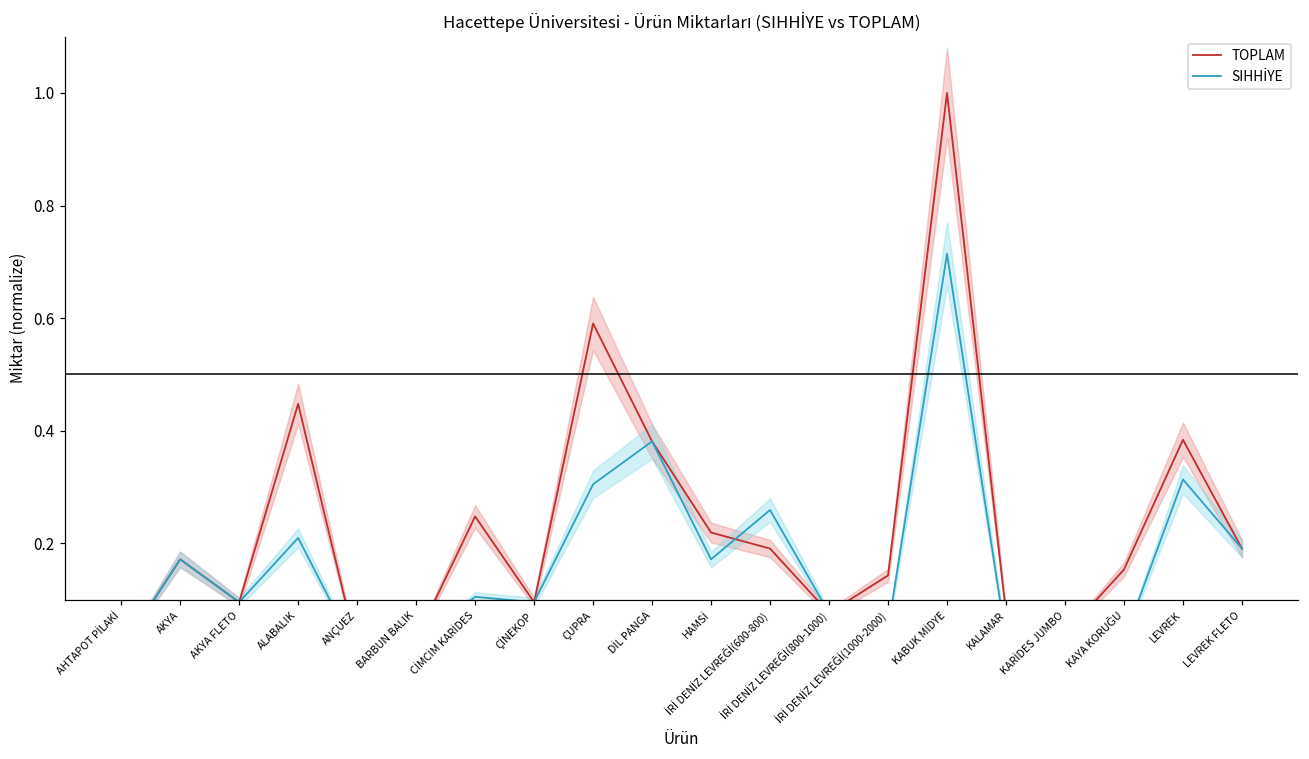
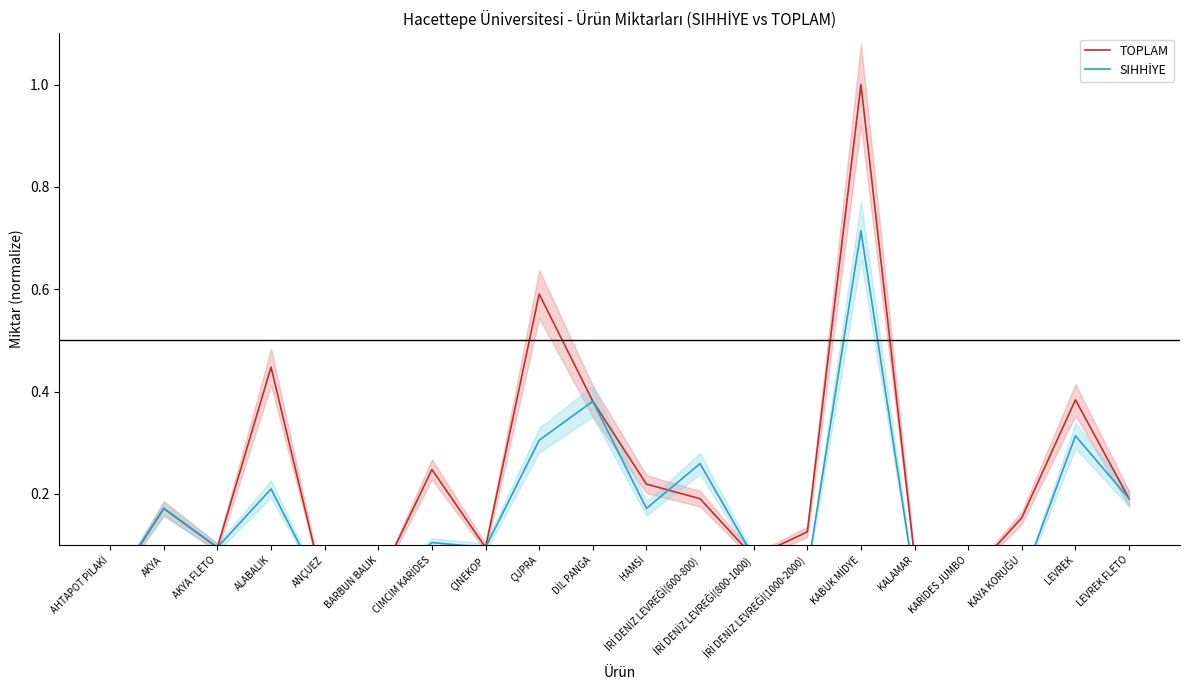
  {
    "TOPLAM": {
      "ALABALIK": 0.45,
      "CİMCİM KARİDES": 0.25,
      "ÇUPRA": 0.59,
      "HAMSİ": 0.22,
      "İRİ DENİZ LEVREĞİ(600-800)": 0.19,
-     "İRİ DENİZ LEVREĞİ(1000-2000)": 0.14,
+     "İRİ DENİZ LEVREĞİ(1000-2000)": 0.13,
      "KABUK MİDYE": 1.00,
      "KAYA KORUĞU": 0.15,
      "LEVREK": 0.38
    },
    "SIHHİYE": {
      "ALABALIK": 0.21,
      "CİMCİM KARİDES": 0.10,
      "ÇUPRA": 0.30,
      "HAMSİ": 0.17,
      "İRİ DENİZ LEVREĞİ(600-800)": 0.26,
      "KABUK MİDYE": 0.71,
      "LEVREK": 0.31
    }
  }
